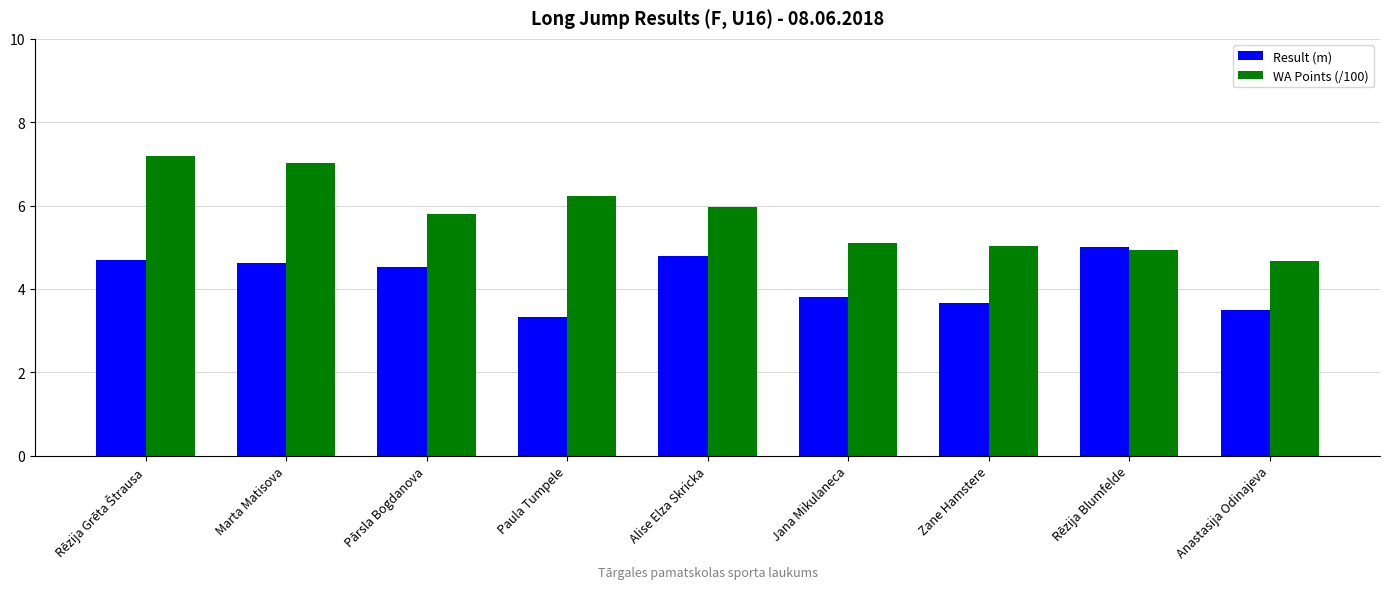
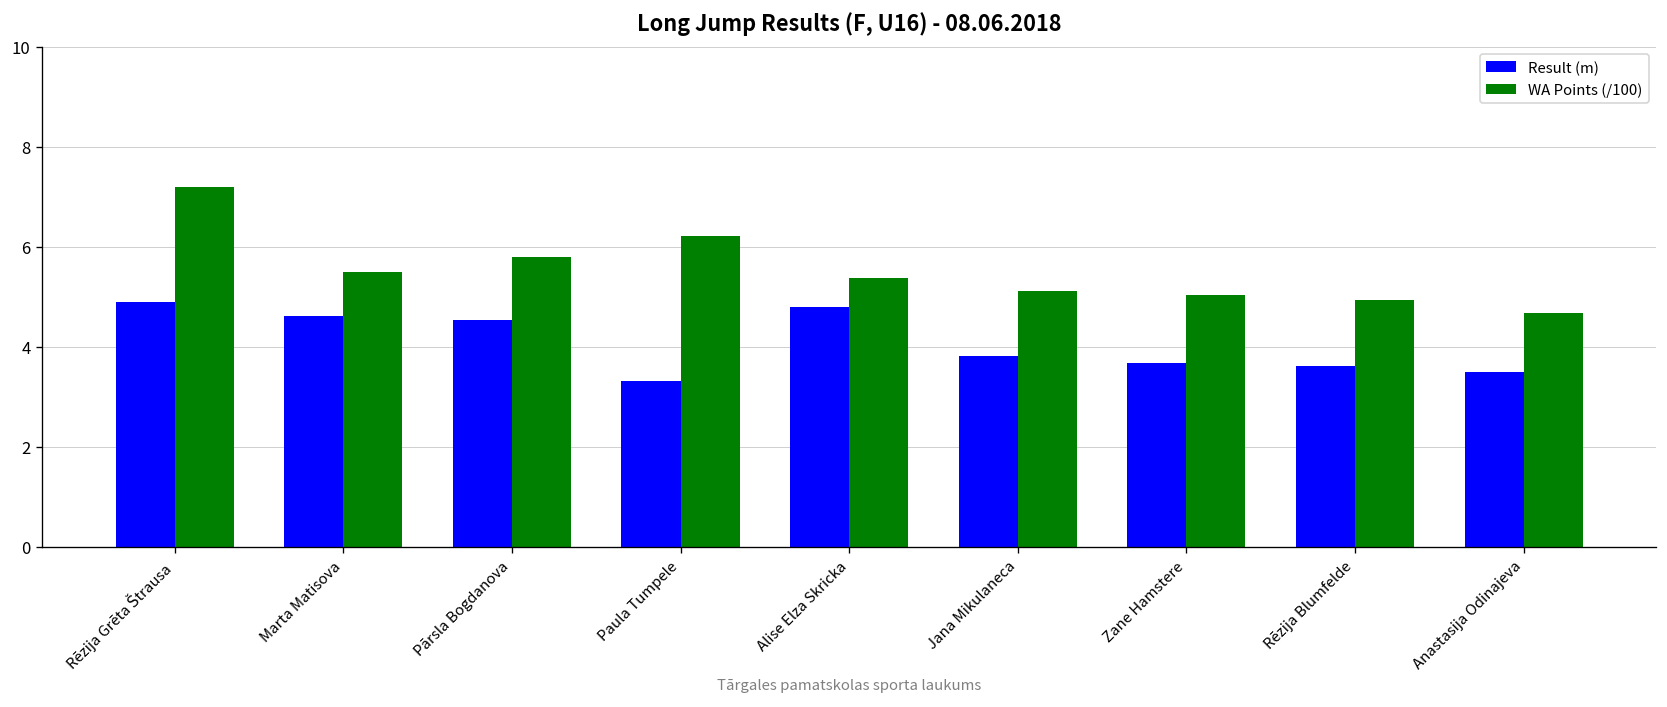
  {
    "Result (m)": {
-     "Rēzija Grēta Štrausa": 4.7,
+     "Rēzija Grēta Štrausa": 4.9,
      "Marta Matisova": 4.6,
      "Pārsla Bogdanova": 4.5,
      "Paula Tumpele": 3.3,
      "Alise Elza Skricka": 4.8,
      "Jana Mikulaneca": 3.8,
      "Zane Hamstere": 3.7,
-     "Rēzija Blumfelde": 5.0,
+     "Rēzija Blumfelde": 3.6,
      "Anastasija Odinajeva": 3.5
    },
    "WA Points (/100)": {
      "Rēzija Grēta Štrausa": 7.2,
-     "Marta Matisova": 7.0,
+     "Marta Matisova": 5.5,
      "Pārsla Bogdanova": 5.8,
      "Paula Tumpele": 6.2,
-     "Alise Elza Skricka": 6.0,
+     "Alise Elza Skricka": 5.4,
      "Jana Mikulaneca": 5.1,
      "Zane Hamstere": 5.0,
      "Rēzija Blumfelde": 4.9,
      "Anastasija Odinajeva": 4.7
    }
  }
